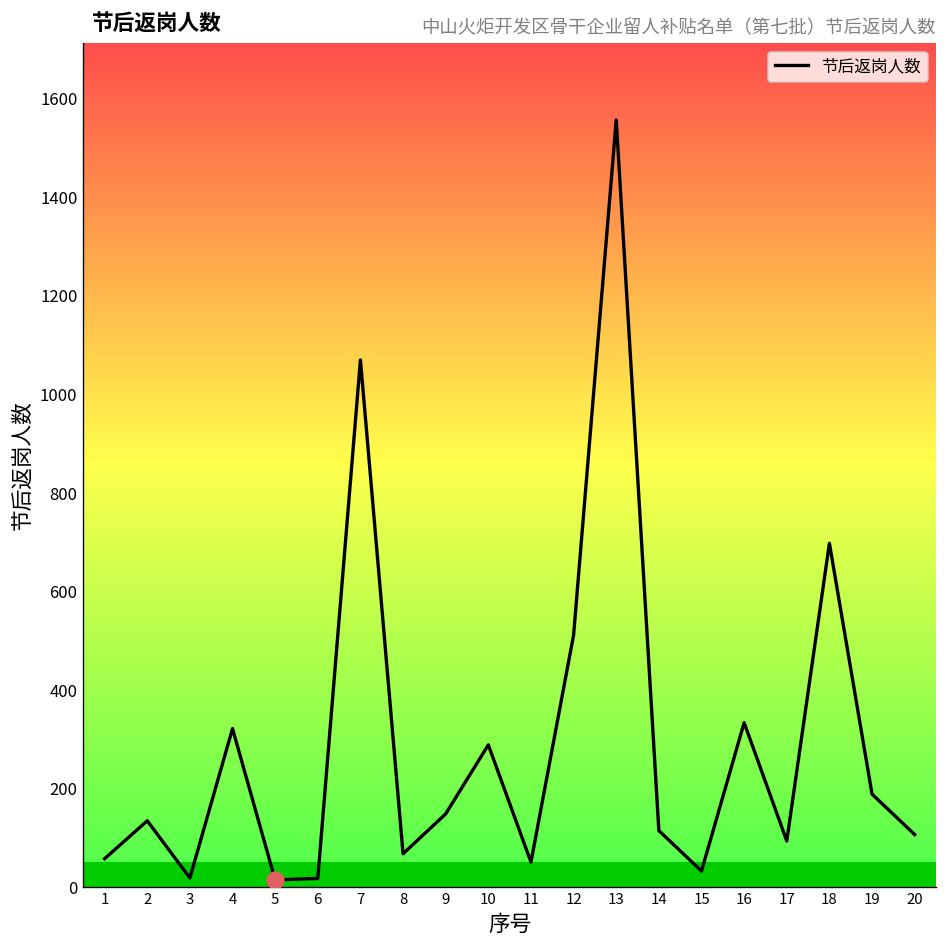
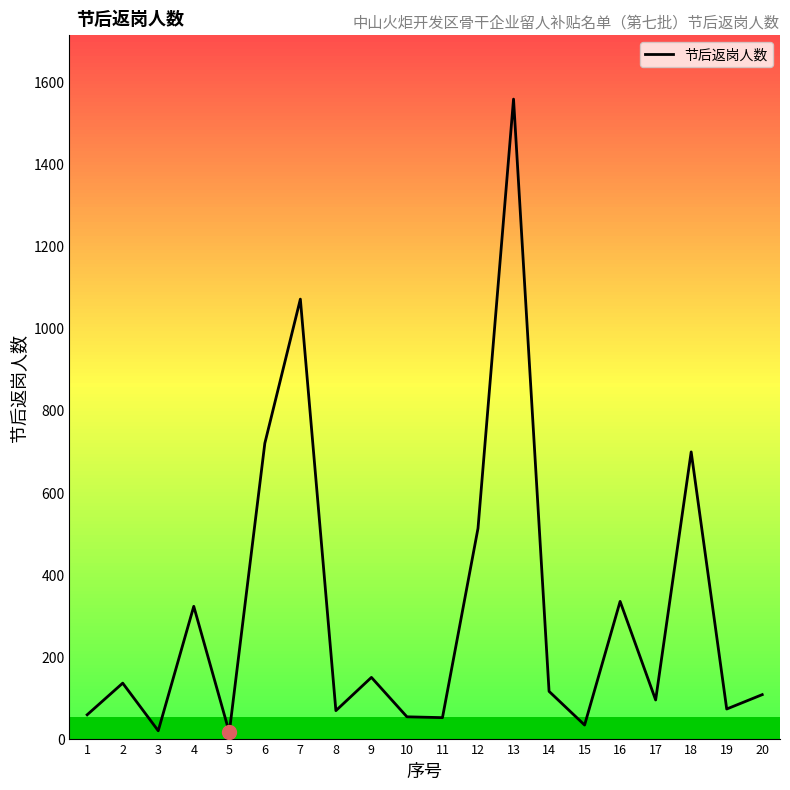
  {
    "节后返岗人数": {
      "1": 60,
      "2": 140,
      "3": 20,
      "4": 320,
-     "6": 20,
+     "6": 720,
      "7": 1070,
      "8": 70,
      "9": 150,
-     "10": 290,
+     "10": 50,
      "11": 50,
      "12": 510,
      "13": 1560,
      "14": 120,
      "15": 30,
      "16": 330,
      "17": 90,
      "18": 700,
-     "19": 190,
+     "19": 70,
      "20": 110
    }
  }
